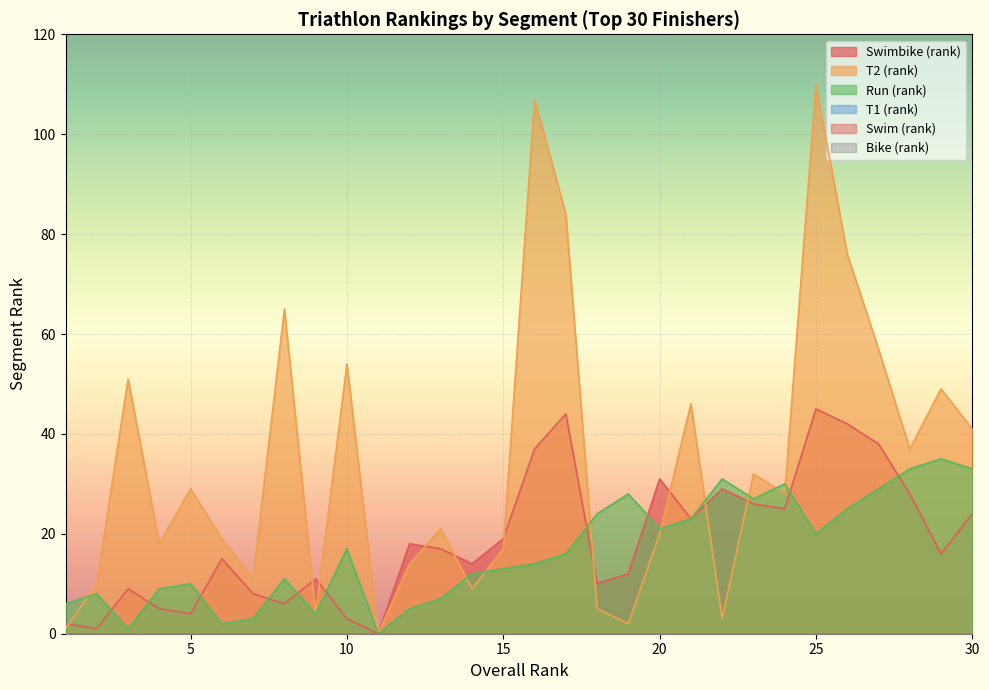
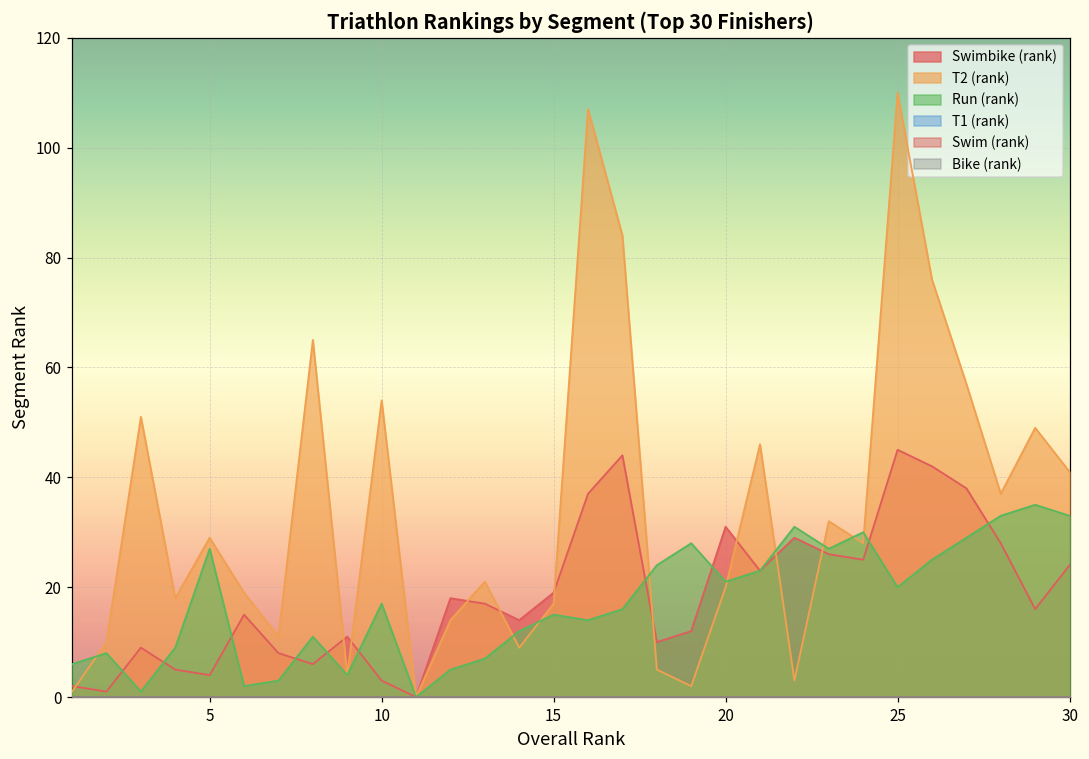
  {
    "Swimbike (rank)": {
      "5": 4,
      "10": 3,
      "15": 19,
      "20": 31,
      "25": 45,
      "30": 24
    },
    "T2 (rank)": {
      "5": 29,
      "10": 54,
      "15": 17,
      "20": 20,
      "25": 110,
      "30": 41
    },
    "Run (rank)": {
-     "5": 10,
+     "5": 27,
      "10": 17,
-     "15": 13,
+     "15": 15,
      "20": 21,
      "25": 20,
      "30": 33
    },
    "Bike (rank)": {
      "5": 0,
      "10": 0,
      "15": 0,
      "20": 0,
      "25": 0,
      "30": 0
    }
  }
